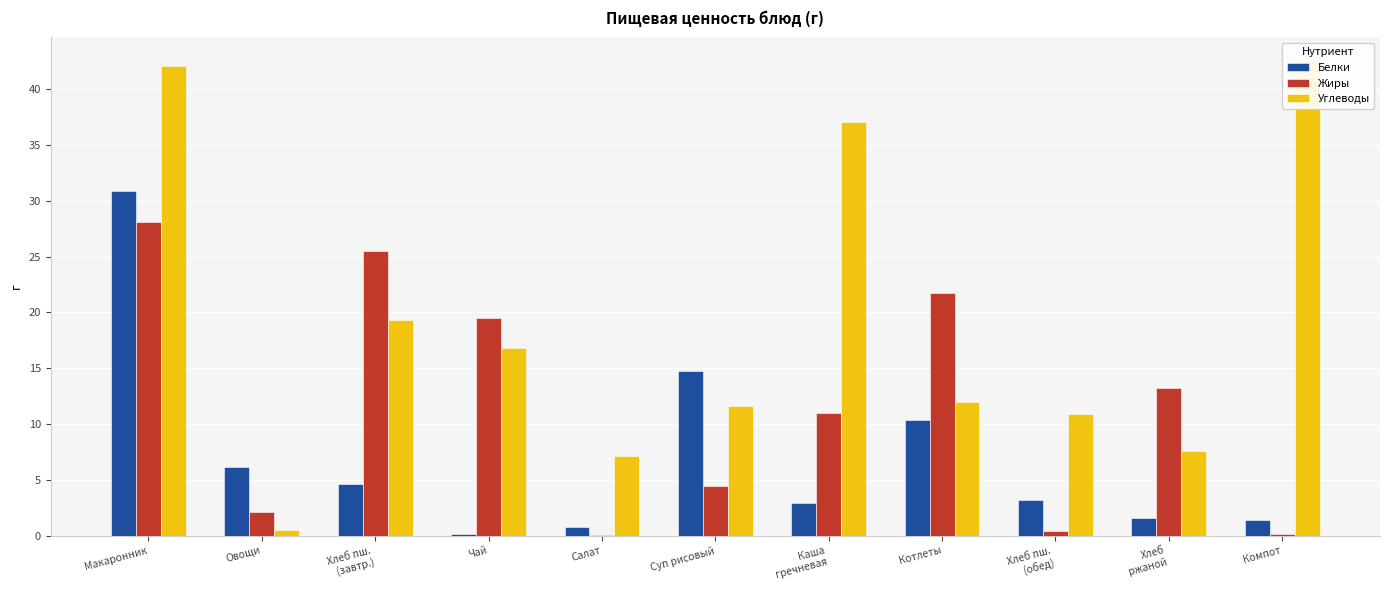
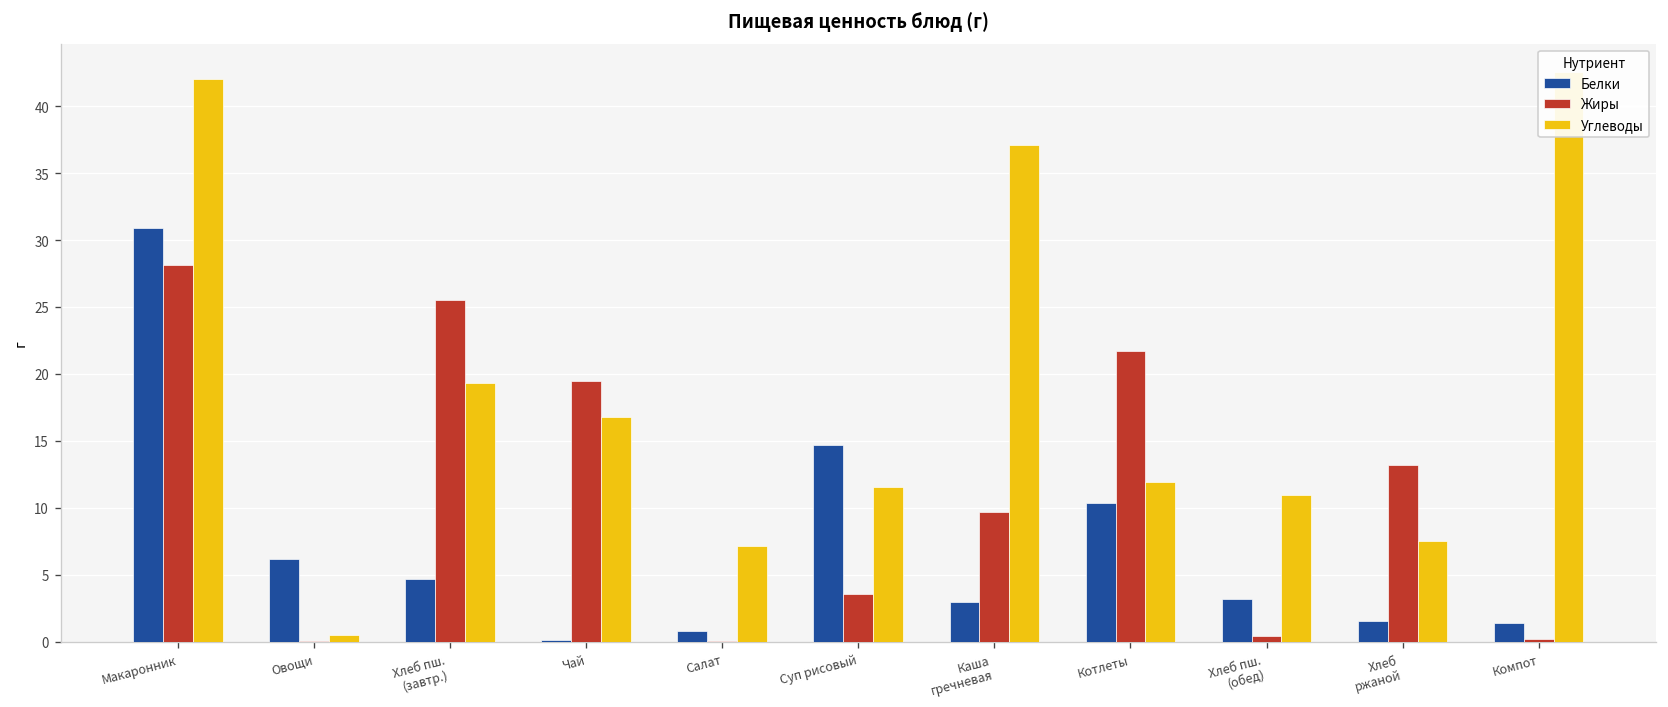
  {
    "Белки": {
      "Макаронник": 30.9,
      "Овощи": 6.2,
      "Хлеб пш. (завтр.)": 4.7,
      "Салат": 0.8,
      "Суп рисовый": 14.7,
      "Каша гречневая": 3.0,
      "Котлеты": 10.4,
      "Хлеб пш. (обед)": 3.2,
      "Хлеб ржаной": 1.5,
      "Компот": 1.4
    },
    "Жиры": {
      "Макаронник": 28.1,
-     "Овощи": 2.1,
+     "Овощи": 0.0,
      "Хлеб пш. (завтр.)": 25.5,
      "Чай": 19.5,
-     "Суп рисовый": 4.5,
-     "Каша гречневая": 11.0,
+     "Суп рисовый": 3.5,
+     "Каша гречневая": 9.7,
      "Котлеты": 21.7,
      "Хлеб пш. (обед)": 0.4,
      "Хлеб ржаной": 13.2
    },
    "Углеводы": {
      "Макаронник": 42.1,
      "Овощи": 0.5,
      "Хлеб пш. (завтр.)": 19.3,
      "Чай": 16.8,
      "Салат": 7.1,
      "Суп рисовый": 11.6,
      "Каша гречневая": 37.1,
      "Котлеты": 12.0,
      "Хлеб пш. (обед)": 10.9,
      "Хлеб ржаной": 7.5
    }
  }
